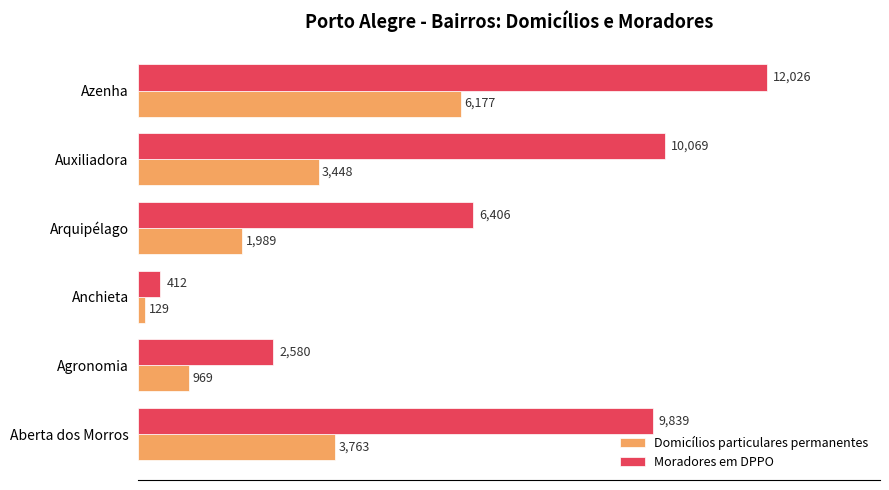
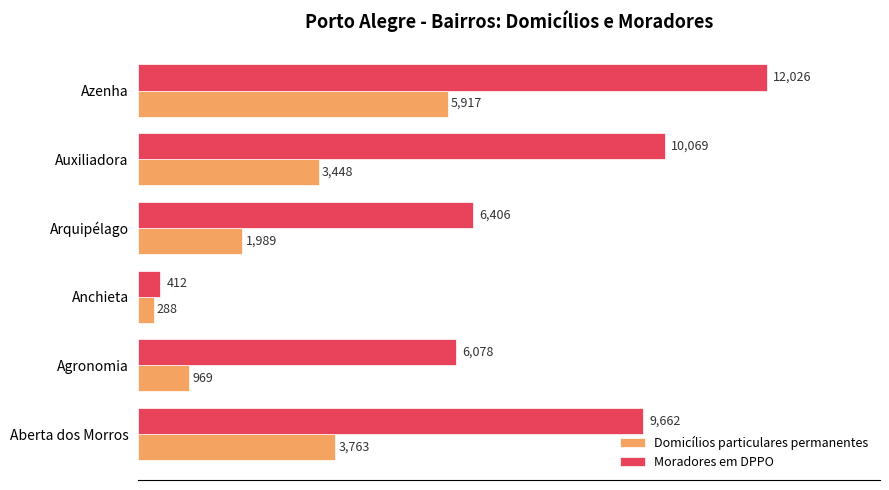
  {
    "Domicílios particulares permanentes": {
-     "Azenha": "6,177",
+     "Azenha": "5,917",
      "Auxiliadora": "3,448",
      "Arquipélago": "1,989",
-     "Anchieta": "129",
+     "Anchieta": "288",
      "Agronomia": "969",
      "Aberta dos Morros": "3,763"
    },
    "Moradores em DPPO": {
      "Azenha": "12,026",
      "Auxiliadora": "10,069",
      "Arquipélago": "6,406",
      "Anchieta": "412",
-     "Agronomia": "2,580",
-     "Aberta dos Morros": "9,839"
+     "Agronomia": "6,078",
+     "Aberta dos Morros": "9,662"
    }
  }
